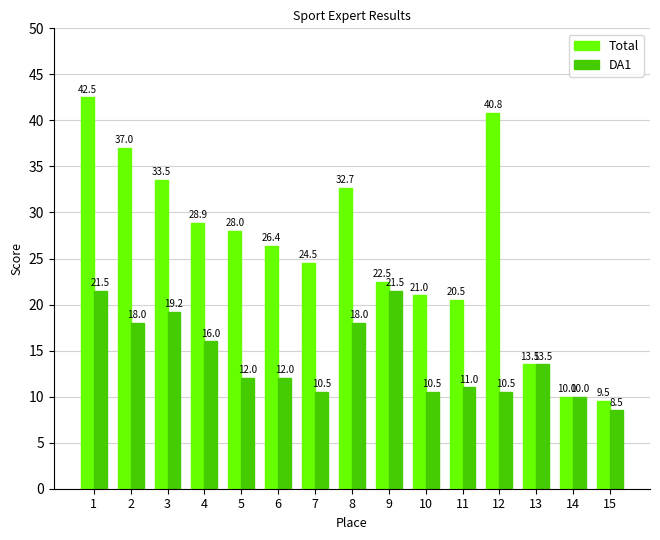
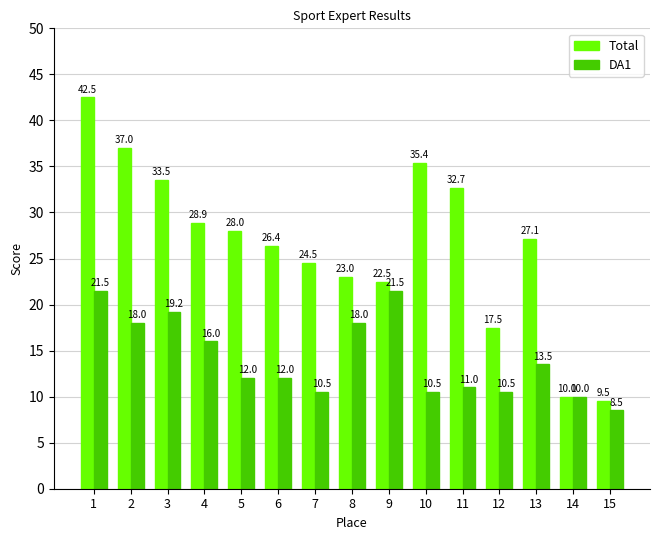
  {
    "Total": {
      "1": 42.5,
      "2": 37.0,
      "3": 33.5,
      "4": 28.9,
      "5": 28.0,
      "6": 26.4,
      "7": 24.5,
-     "8": 32.7,
+     "8": 23.0,
      "9": 22.5,
-     "10": 21.0,
-     "11": 20.5,
-     "12": 40.8,
-     "13": 13.5,
+     "10": 35.4,
+     "11": 32.7,
+     "12": 17.5,
+     "13": 27.1,
      "15": 9.5
    },
    "DA1": {
      "1": 21.5,
      "2": 18.0,
      "3": 19.2,
      "4": 16.0,
      "5": 12.0,
      "6": 12.0,
      "7": 10.5,
      "8": 18.0,
      "9": 21.5,
      "10": 10.5,
      "11": 11.0,
      "12": 10.5,
      "13": 13.5,
      "15": 8.5
    }
  }
